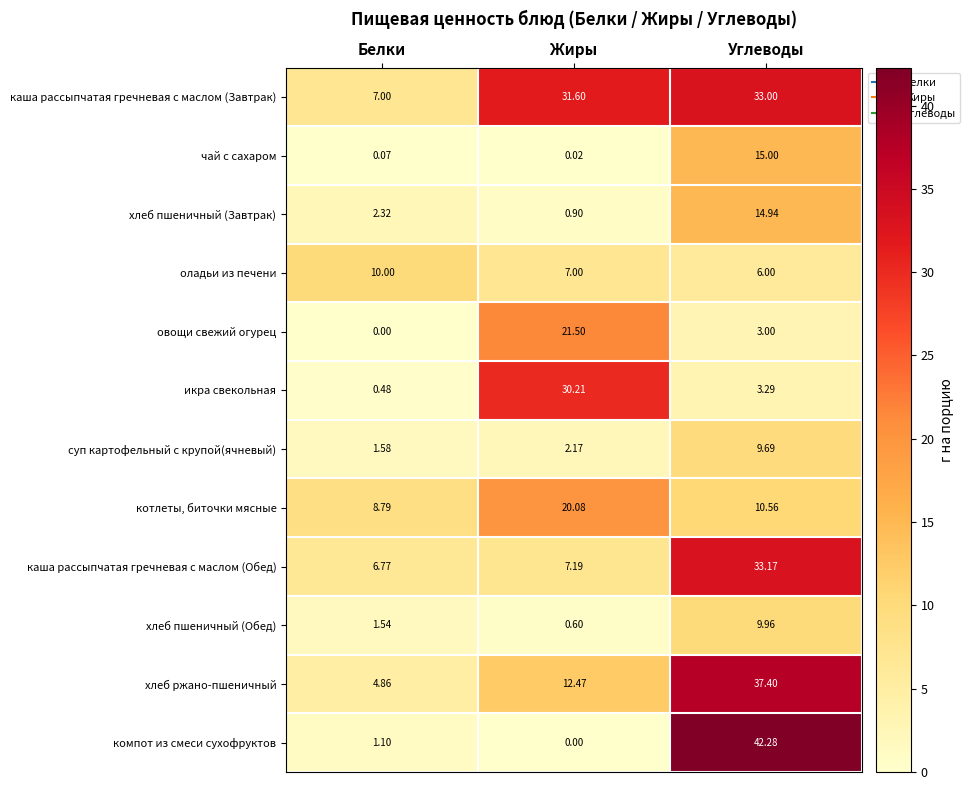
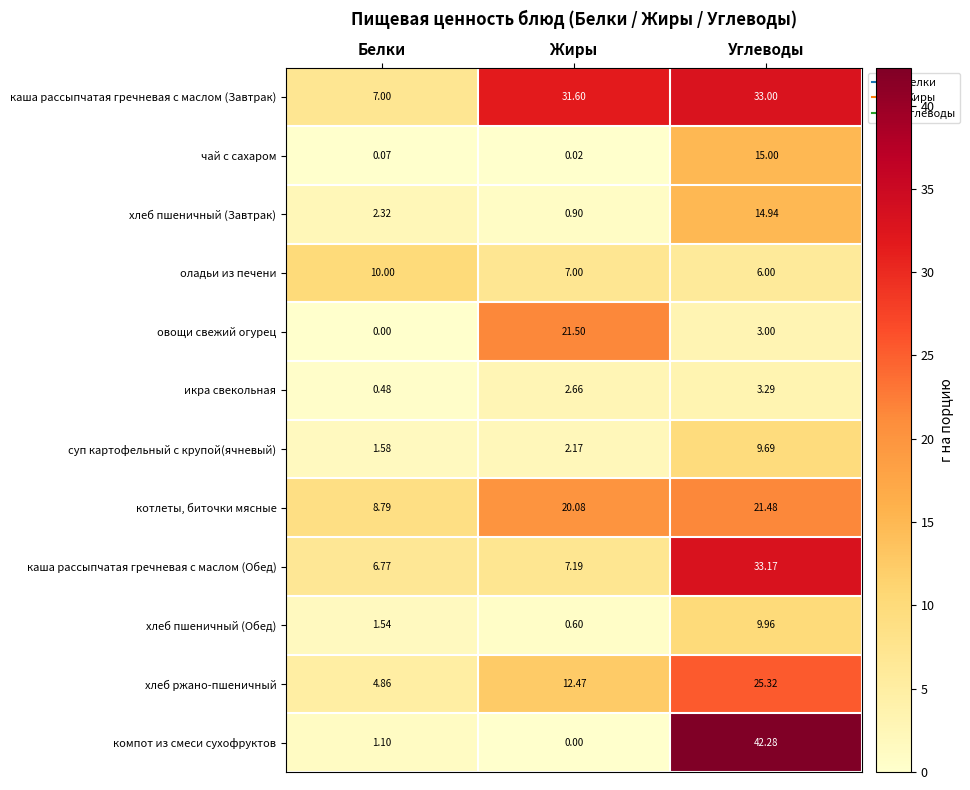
  {
    "каша рассыпчатая гречневая с маслом (Завтрак)": {
      "Белки": 7.00,
      "Жиры": 31.60,
      "Углеводы": 33.00
    },
    "чай с сахаром": {
      "Белки": 0.07,
      "Жиры": 0.02,
      "Углеводы": 15.00
    },
    "хлеб пшеничный (Завтрак)": {
      "Белки": 2.32,
      "Жиры": 0.90,
      "Углеводы": 14.94
    },
    "оладьи из печени": {
      "Белки": 10.00,
      "Жиры": 7.00,
      "Углеводы": 6.00
    },
    "овощи свежий огурец": {
      "Белки": 0.00,
      "Жиры": 21.50,
      "Углеводы": 3.00
    },
    "икра свекольная": {
      "Белки": 0.48,
-     "Жиры": 30.21,
+     "Жиры": 2.66,
      "Углеводы": 3.29
    },
    "суп картофельный с крупой(ячневый)": {
      "Белки": 1.58,
      "Жиры": 2.17,
      "Углеводы": 9.69
    },
    "котлеты, биточки мясные": {
      "Белки": 8.79,
      "Жиры": 20.08,
-     "Углеводы": 10.56
+     "Углеводы": 21.48
    },
    "каша рассыпчатая гречневая с маслом (Обед)": {
      "Белки": 6.77,
      "Жиры": 7.19,
      "Углеводы": 33.17
    },
    "хлеб пшеничный (Обед)": {
      "Белки": 1.54,
      "Жиры": 0.60,
      "Углеводы": 9.96
    },
    "хлеб ржано-пшеничный": {
      "Белки": 4.86,
      "Жиры": 12.47,
-     "Углеводы": 37.40
+     "Углеводы": 25.32
    },
    "компот из смеси сухофруктов": {
      "Белки": 1.10,
      "Жиры": 0.00,
      "Углеводы": 42.28
    }
  }
